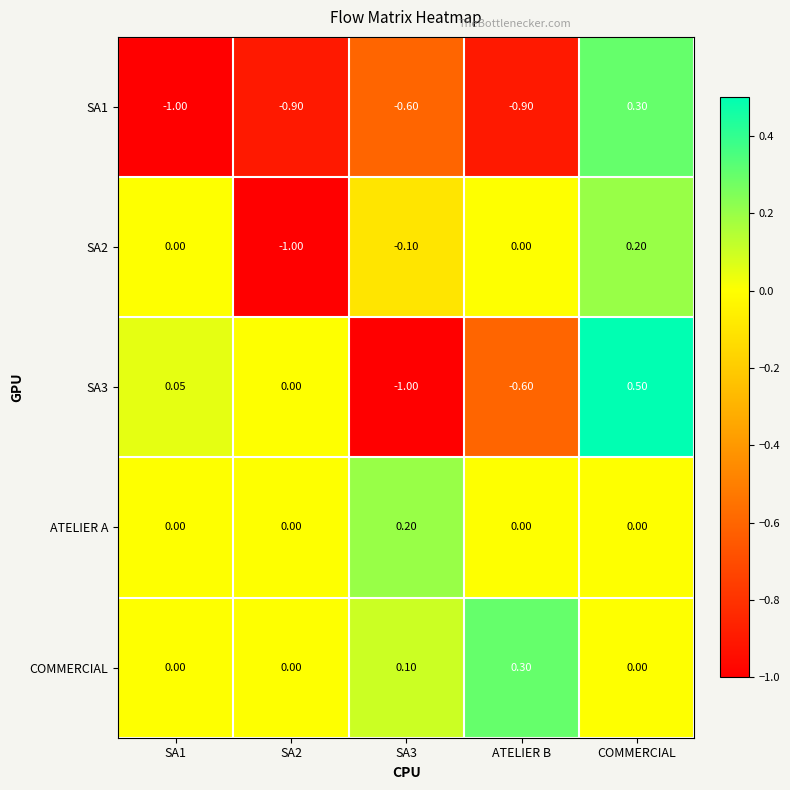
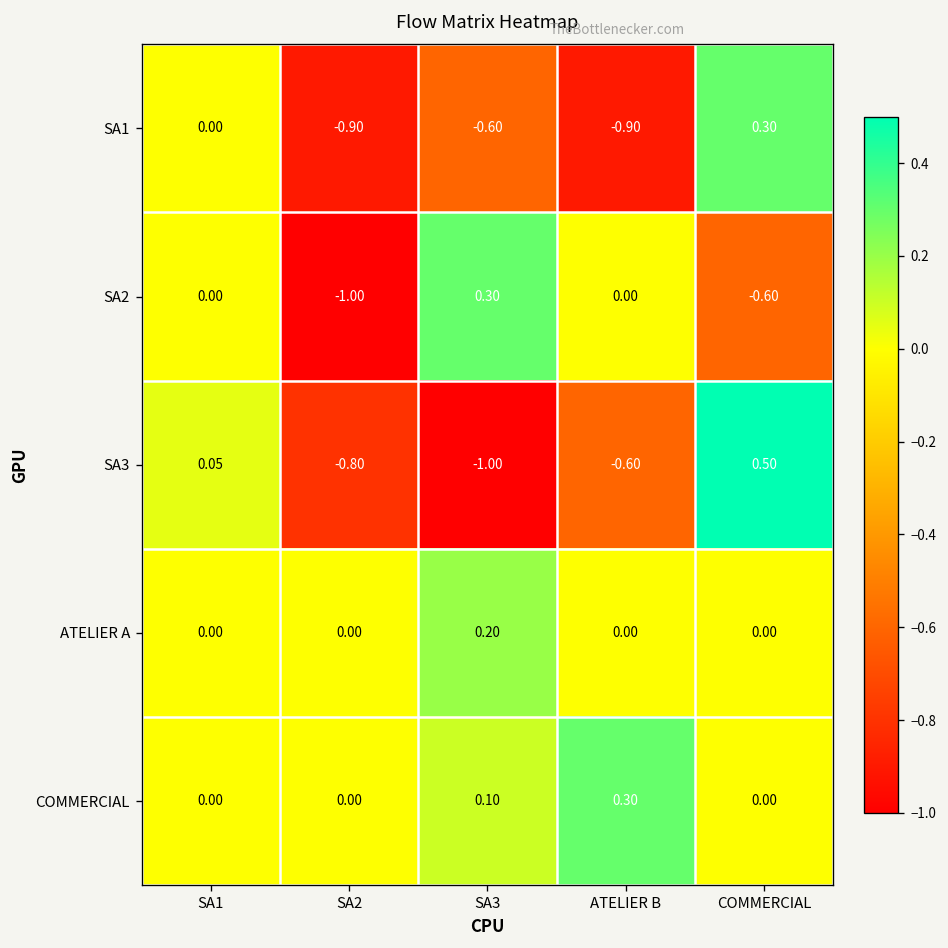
  {
    "SA1": {
-     "SA1": -1.00,
+     "SA1": 0.00,
      "SA2": -0.90,
      "SA3": -0.60,
      "ATELIER B": -0.90,
      "COMMERCIAL": 0.30
    },
    "SA2": {
      "SA1": 0.00,
      "SA2": -1.00,
-     "SA3": -0.10,
+     "SA3": 0.30,
      "ATELIER B": 0.00,
-     "COMMERCIAL": 0.20
+     "COMMERCIAL": -0.60
    },
    "SA3": {
      "SA1": 0.05,
-     "SA2": 0.00,
+     "SA2": -0.80,
      "SA3": -1.00,
      "ATELIER B": -0.60,
      "COMMERCIAL": 0.50
    },
    "ATELIER A": {
      "SA1": 0.00,
      "SA2": 0.00,
      "SA3": 0.20,
      "ATELIER B": 0.00,
      "COMMERCIAL": 0.00
    },
    "COMMERCIAL": {
      "SA1": 0.00,
      "SA2": 0.00,
      "SA3": 0.10,
      "ATELIER B": 0.30,
      "COMMERCIAL": 0.00
    }
  }
